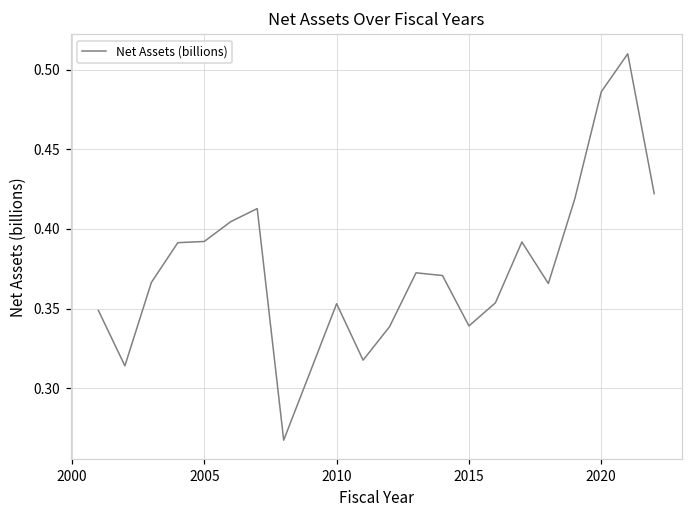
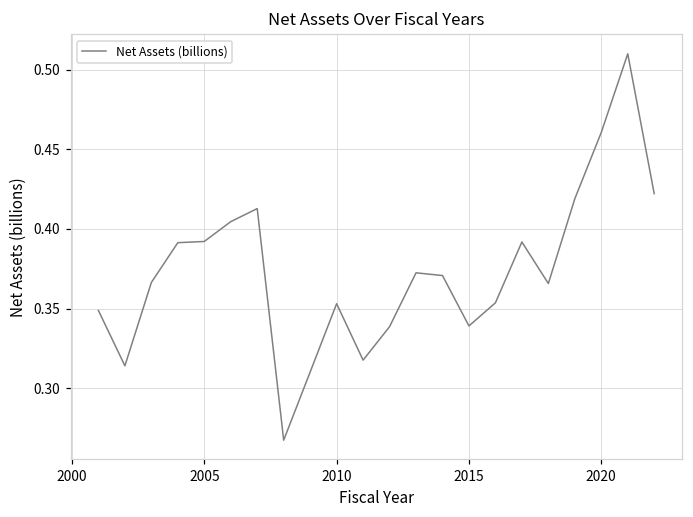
  {
    "2005": 0.392,
    "2010": 0.353,
    "2015": 0.339,
-   "2020": 0.486
+   "2020": 0.461
  }
